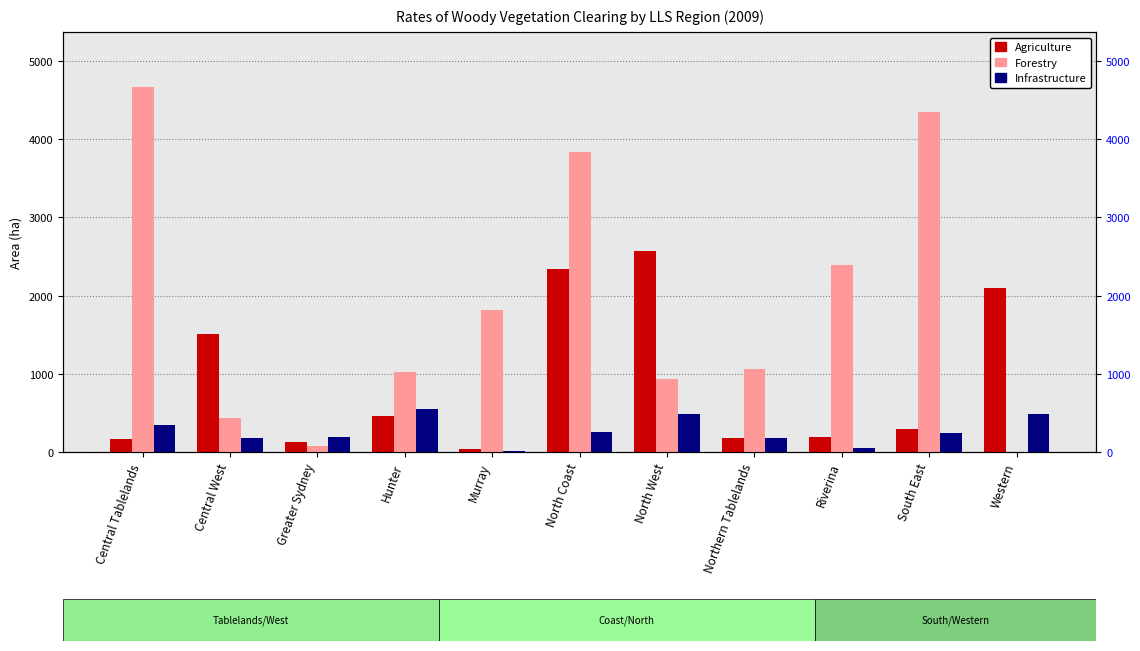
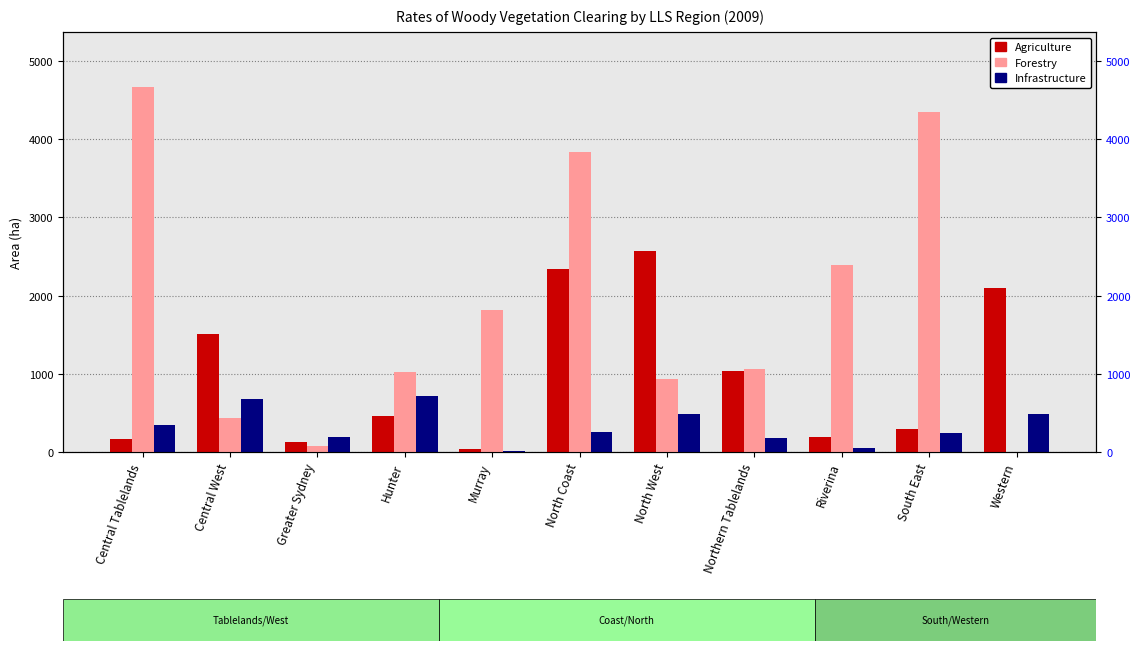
  {
    "Agriculture": {
      "Central Tablelands": 200,
      "Central West": 1500,
      "Greater Sydney": 100,
      "Hunter": 500,
      "Murray": 0,
      "North Coast": 2300,
      "North West": 2600,
-     "Northern Tablelands": 200,
+     "Northern Tablelands": 1000,
      "Riverina": 200,
      "South East": 300,
      "Western": 2100
    },
    "Forestry": {
      "Central Tablelands": 4700,
      "Central West": 400,
      "Greater Sydney": 100,
      "Hunter": 1000,
      "Murray": 1800,
      "North Coast": 3800,
      "North West": 900,
      "Northern Tablelands": 1100,
      "Riverina": 2400,
      "South East": 4400
    },
    "Infrastructure": {
      "Central Tablelands": 300,
-     "Central West": 200,
+     "Central West": 700,
      "Greater Sydney": 200,
-     "Hunter": 500,
+     "Hunter": 700,
      "North Coast": 300,
      "North West": 500,
      "Northern Tablelands": 200,
      "Riverina": 100,
      "South East": 200,
      "Western": 500
    }
  }
